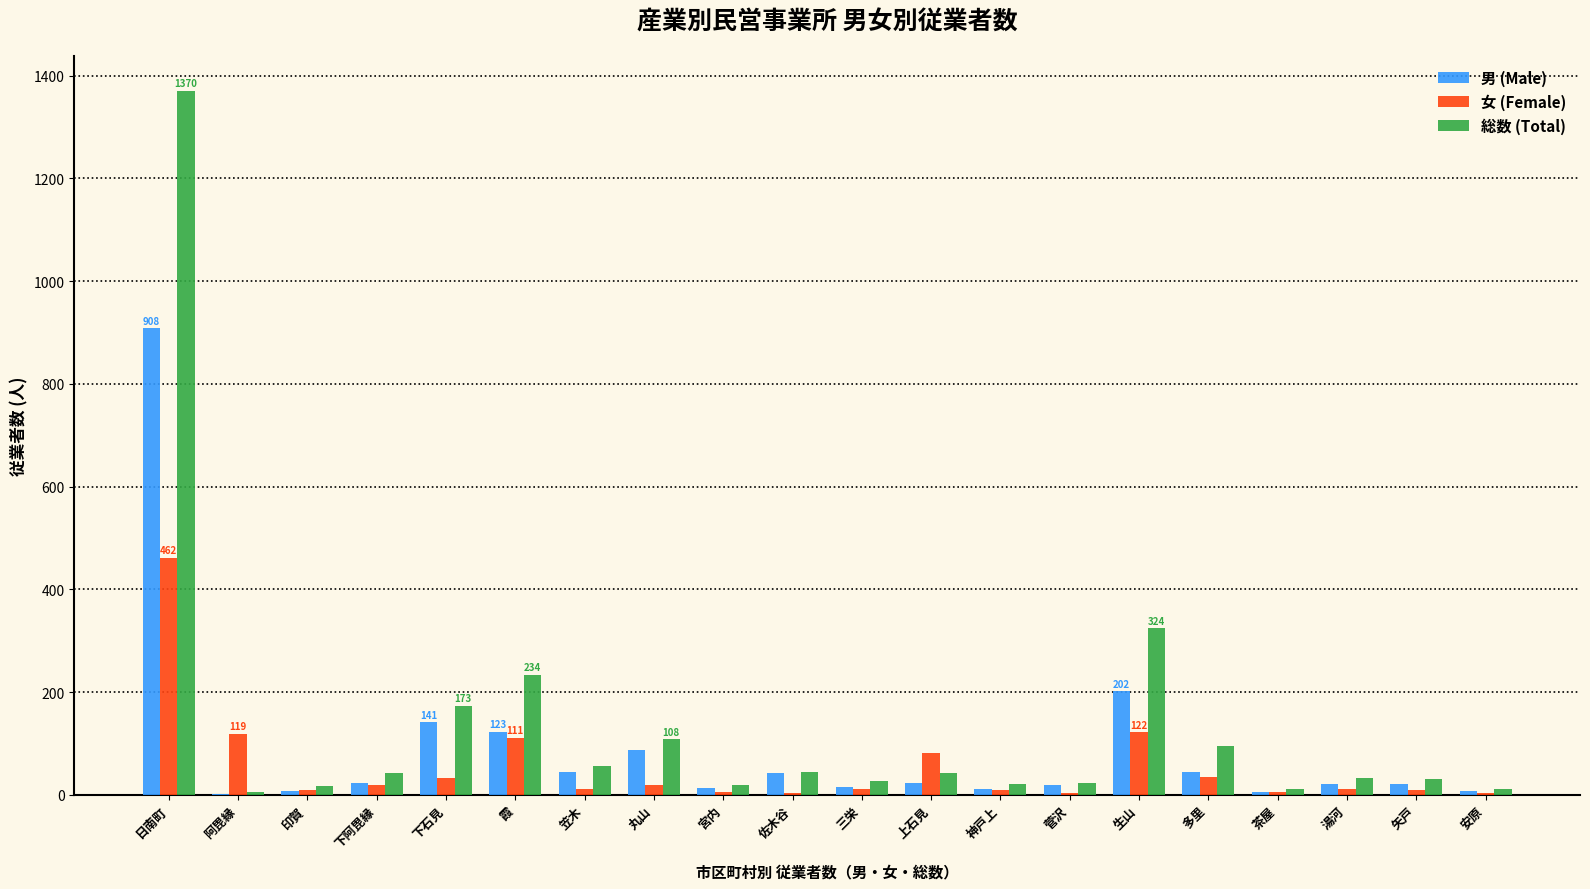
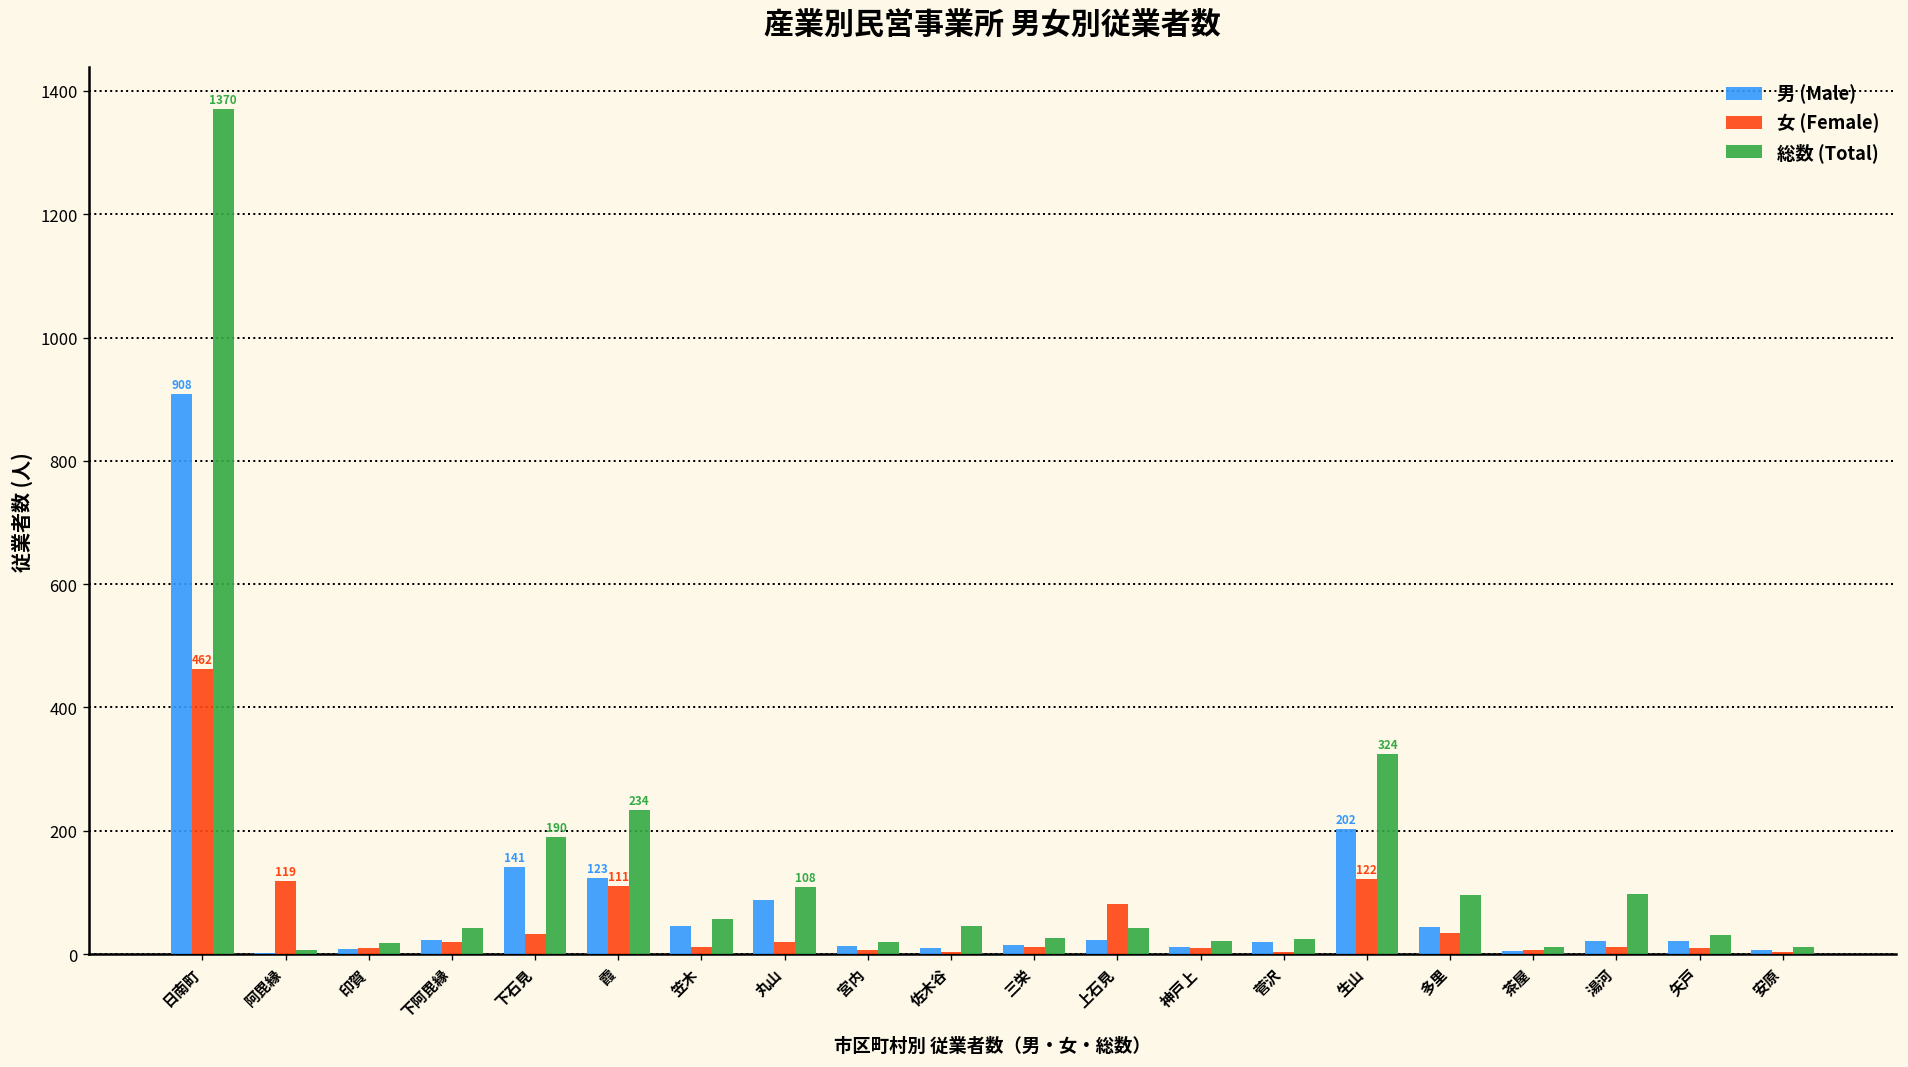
  {
    "男 (Male)": {
      "印賀": 10,
      "下阿毘縁": 20,
      "笠木": 50,
      "丸山": 90,
      "宮内": 10,
-     "佐木谷": 40,
+     "佐木谷": 10,
      "三栄": 20,
      "上石見": 20,
      "神戸上": 10,
      "菅沢": 20,
      "多里": 40,
      "茶屋": 10,
      "湯河": 20,
      "矢戸": 20,
      "安原": 10
    },
    "女 (Female)": {
      "日南町": 462,
      "阿毘縁": 119,
      "霞": 111,
      "生山": 122
    },
    "総数 (Total)": {
      "日南町": 1370,
-     "下石見": 173,
+     "下石見": 190,
      "霞": 234,
      "丸山": 108,
      "生山": 324,
-     "湯河": 30
+     "湯河": 100
    }
  }
